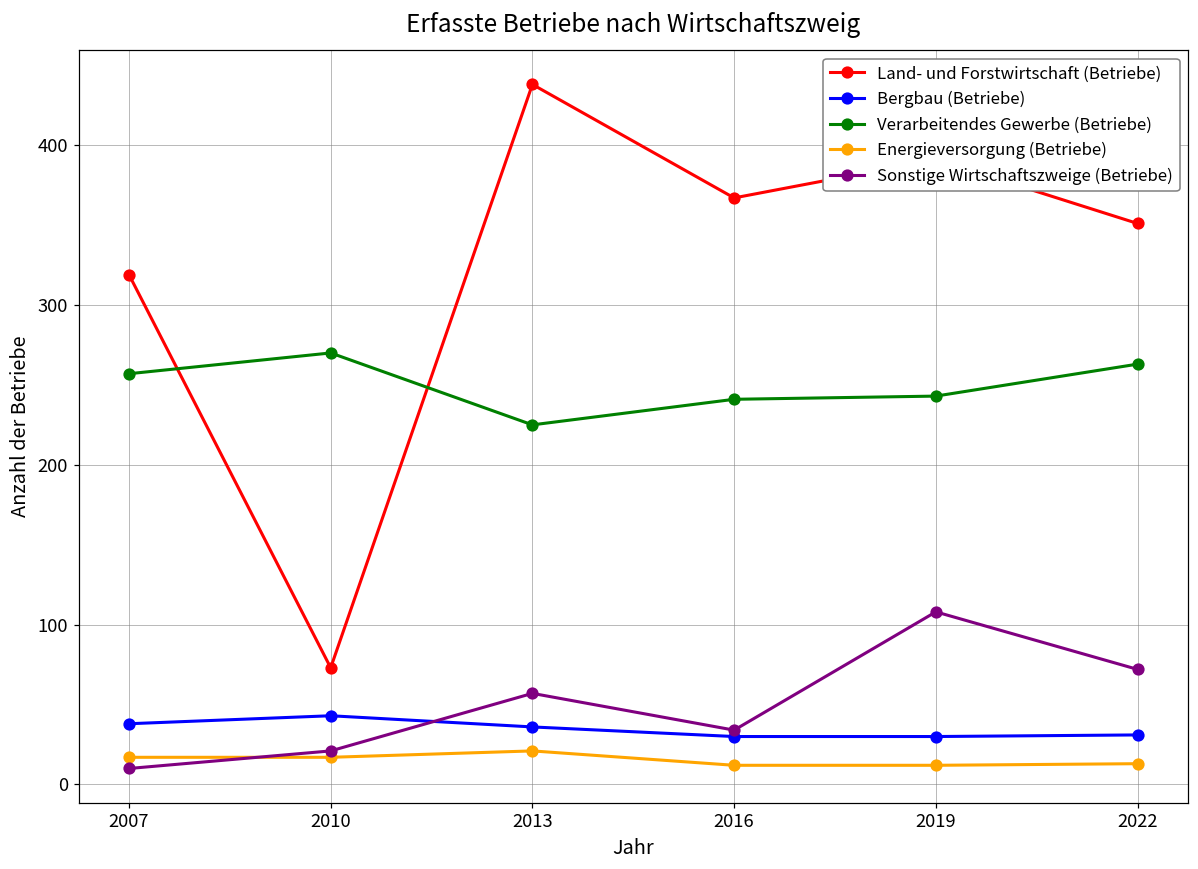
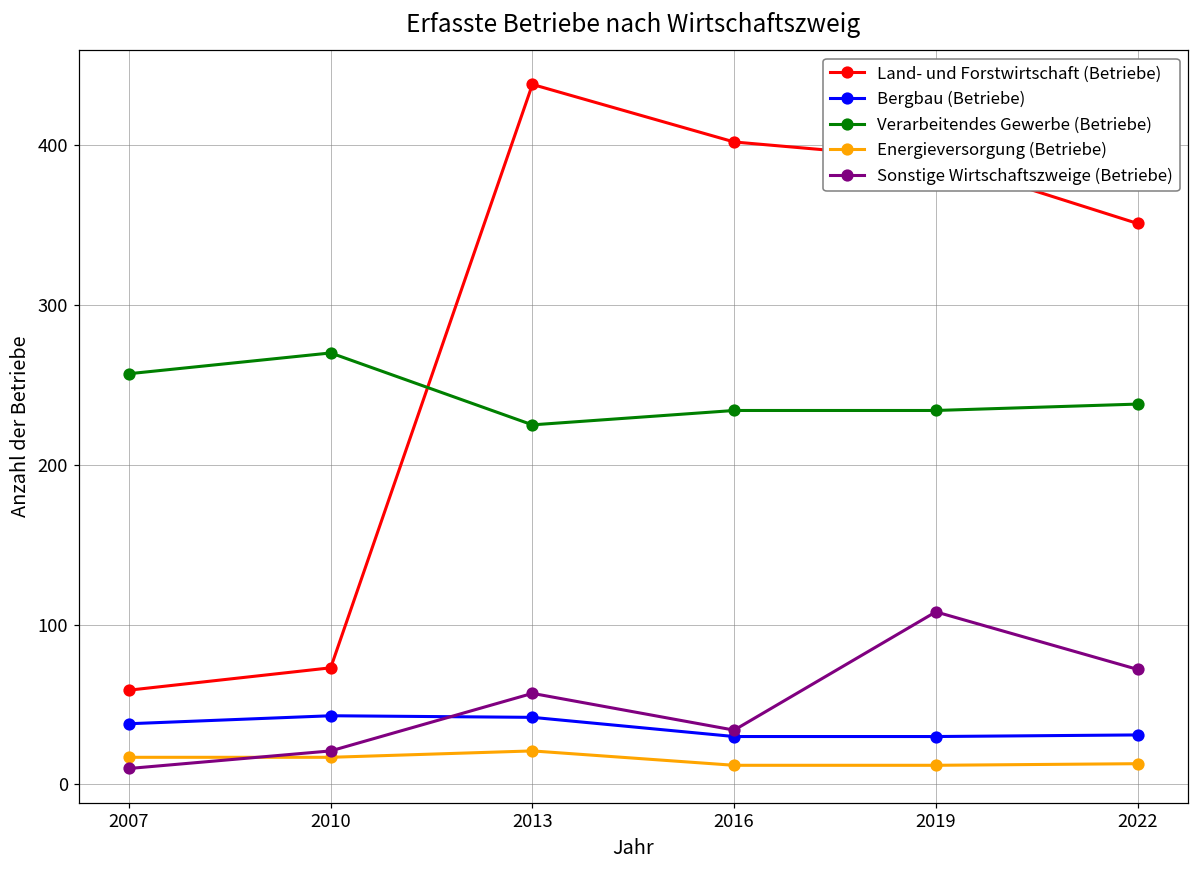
  {
    "Land- und Forstwirtschaft (Betriebe)": {
-     "2007": 319,
+     "2007": 59,
      "2010": 73,
      "2013": 438,
-     "2016": 367,
+     "2016": 402,
      "2022": 351
    },
    "Bergbau (Betriebe)": {
      "2007": 38,
      "2010": 43,
-     "2013": 36,
+     "2013": 42,
      "2016": 30,
      "2019": 30,
      "2022": 31
    },
    "Verarbeitendes Gewerbe (Betriebe)": {
      "2007": 257,
      "2010": 270,
      "2013": 225,
-     "2016": 241,
-     "2019": 243,
-     "2022": 263
+     "2016": 234,
+     "2019": 234,
+     "2022": 238
    },
    "Energieversorgung (Betriebe)": {
      "2007": 17,
      "2010": 17,
      "2013": 21,
      "2016": 12,
      "2019": 12,
      "2022": 13
    },
    "Sonstige Wirtschaftszweige (Betriebe)": {
      "2007": 10,
      "2010": 21,
      "2013": 57,
      "2016": 34,
      "2019": 108,
      "2022": 72
    }
  }
